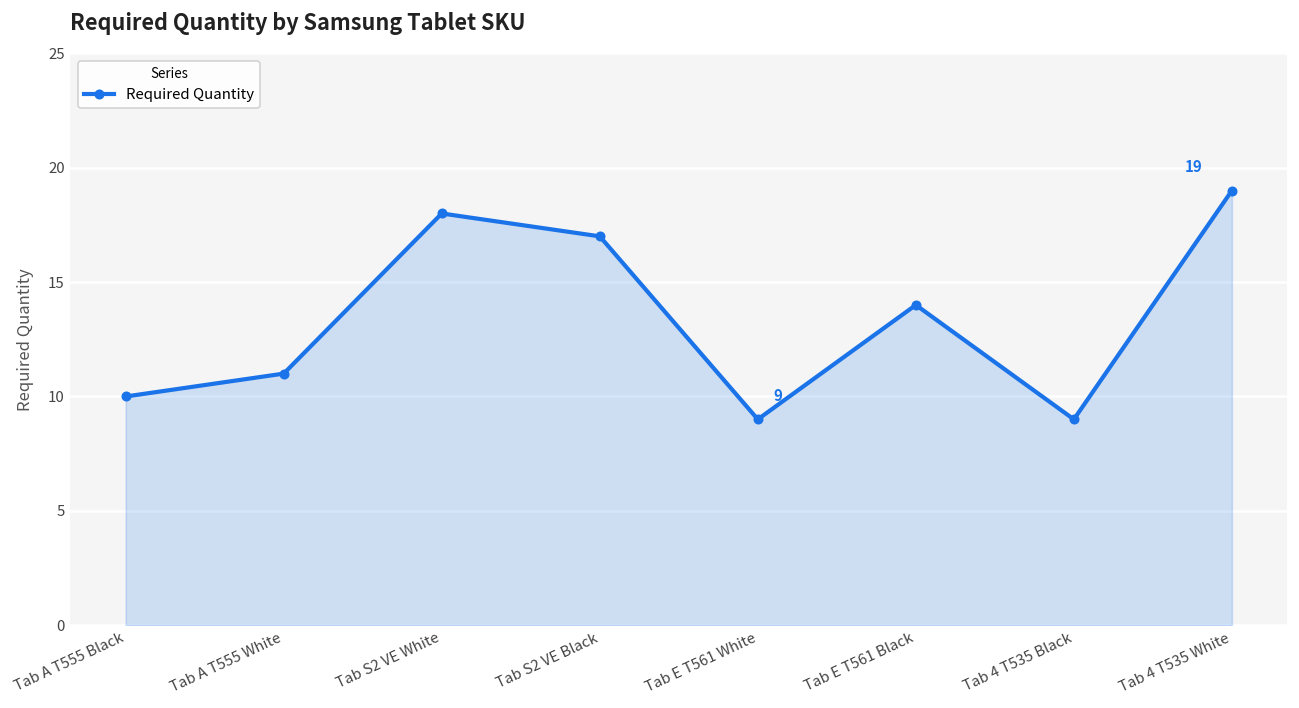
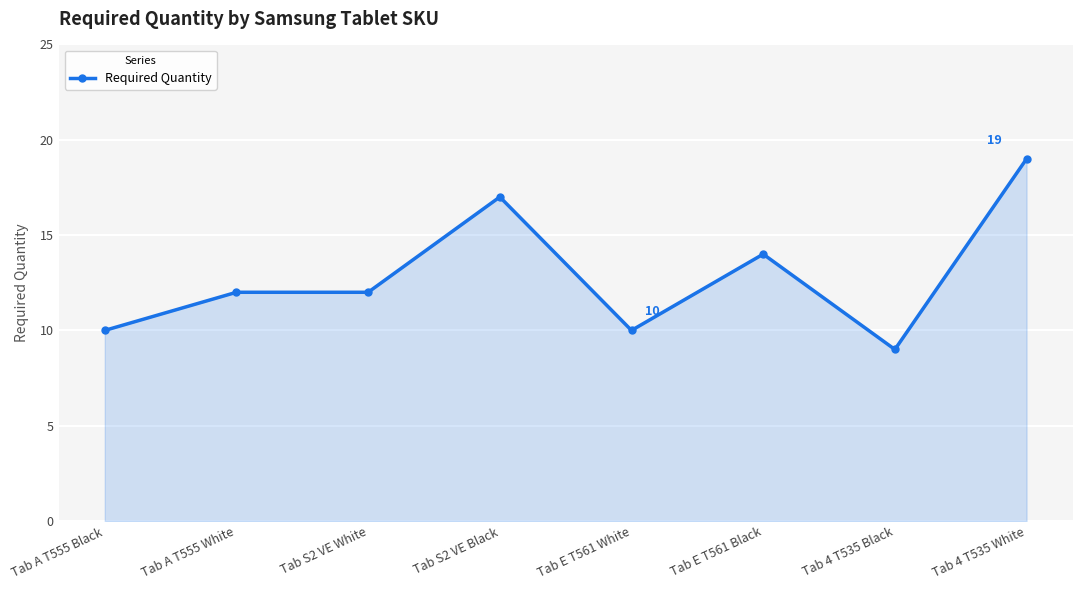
  {
-   "Tab A T555 White": 11,
-   "Tab S2 VE White": 18,
-   "Tab E T561 White": 9
+   "Tab A T555 White": 12,
+   "Tab S2 VE White": 12,
+   "Tab E T561 White": 10
  }
